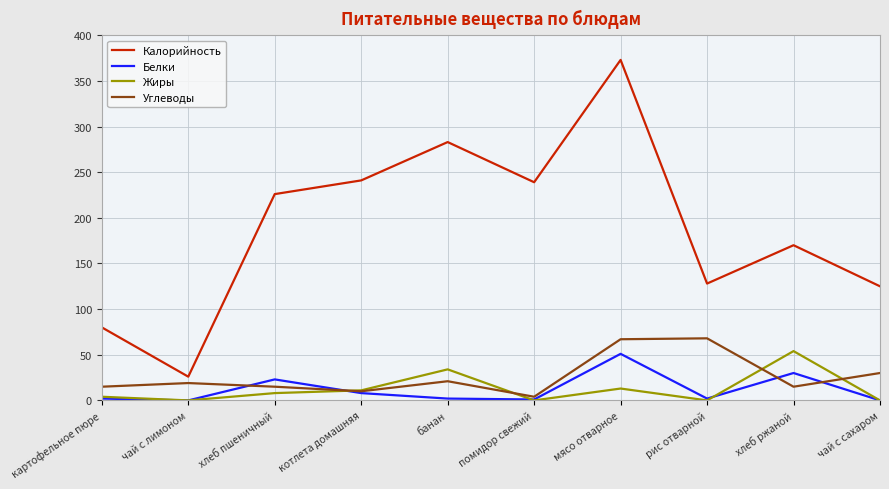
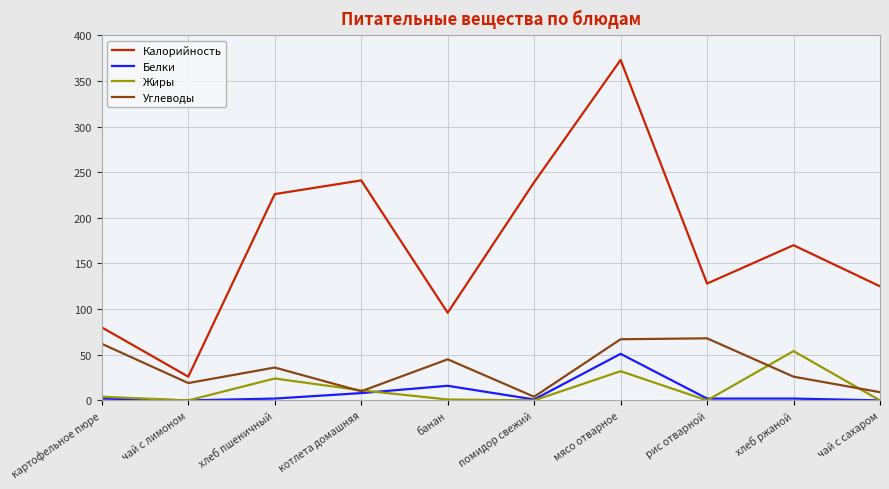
  {
    "Калорийность": {
      "картофельное пюре": 80,
      "чай с лимоном": 30,
      "хлеб пшеничный": 230,
      "котлета домашняя": 240,
-     "банан": 280,
+     "банан": 100,
      "помидор свежий": 240,
      "мясо отварное": 370,
      "рис отварной": 130,
      "хлеб ржаной": 170,
      "чай с сахаром": 130
    },
    "Белки": {
-     "хлеб пшеничный": 20,
-     "банан": 0,
+     "хлеб пшеничный": 0,
+     "банан": 20,
      "мясо отварное": 50,
-     "хлеб ржаной": 30
+     "хлеб ржаной": 0
    },
    "Жиры": {
-     "хлеб пшеничный": 10,
-     "банан": 30,
-     "мясо отварное": 10,
+     "хлеб пшеничный": 20,
+     "банан": 0,
+     "мясо отварное": 30,
      "хлеб ржаной": 50
    },
    "Углеводы": {
-     "картофельное пюре": 20,
+     "картофельное пюре": 60,
      "чай с лимоном": 20,
-     "хлеб пшеничный": 20,
-     "банан": 20,
+     "хлеб пшеничный": 40,
+     "банан": 50,
      "помидор свежий": 0,
      "мясо отварное": 70,
      "рис отварной": 70,
-     "хлеб ржаной": 20,
-     "чай с сахаром": 30
+     "хлеб ржаной": 30,
+     "чай с сахаром": 10
    }
  }
